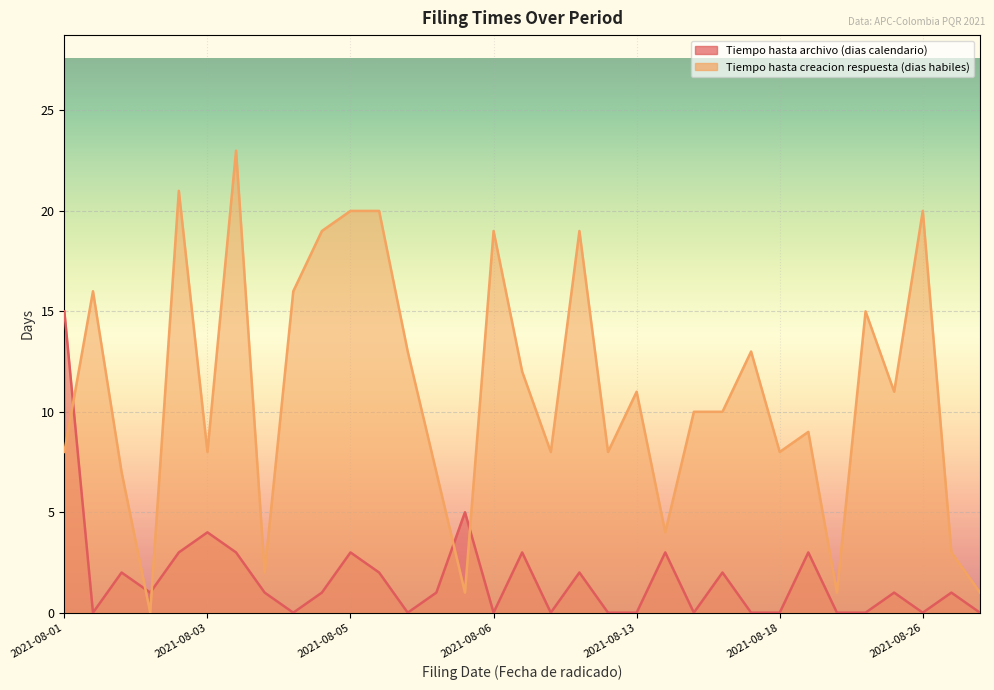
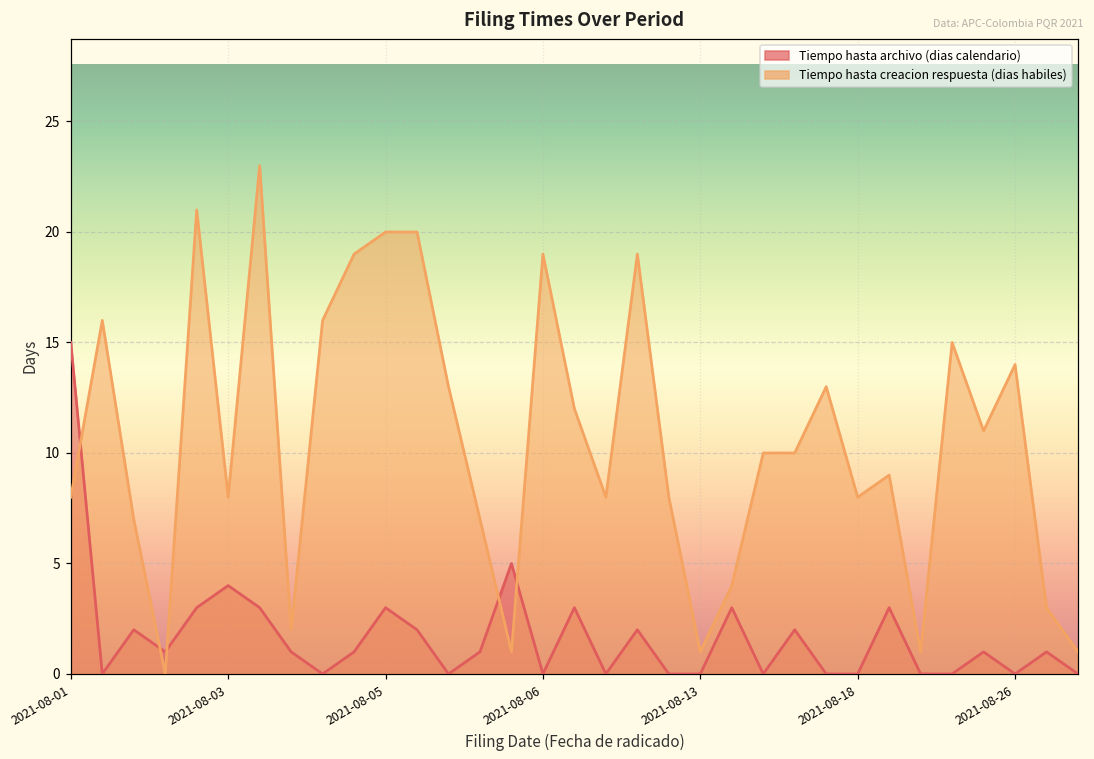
  {
    "Tiempo hasta archivo (dias calendario)": {
      "2021-08-01": 15,
      "2021-08-13": 0,
      "2021-08-26": 0
    },
    "Tiempo hasta creacion respuesta (dias habiles)": {
      "2021-08-01": 8,
-     "2021-08-13": 11,
-     "2021-08-26": 20
+     "2021-08-13": 1,
+     "2021-08-26": 14
    }
  }
